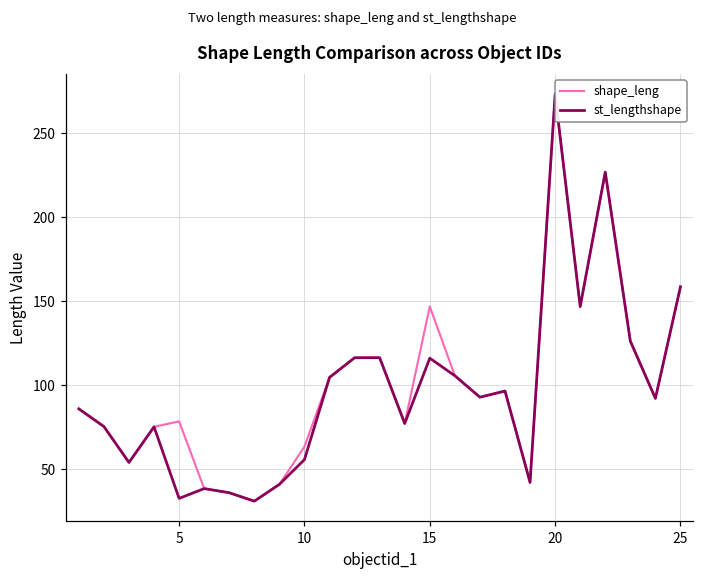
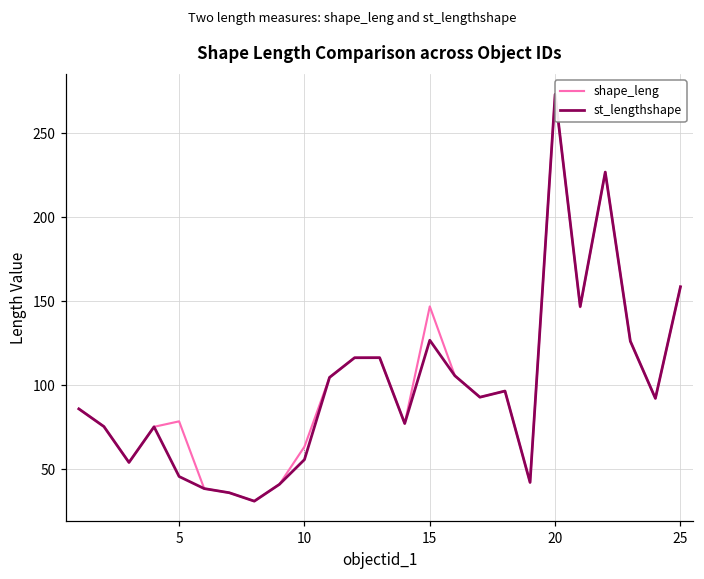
  {
    "shape_leng": {
      "5": 78,
      "15": 147
    },
    "st_lengthshape": {
-     "5": 33,
-     "15": 116
+     "5": 46,
+     "15": 127
    }
  }
